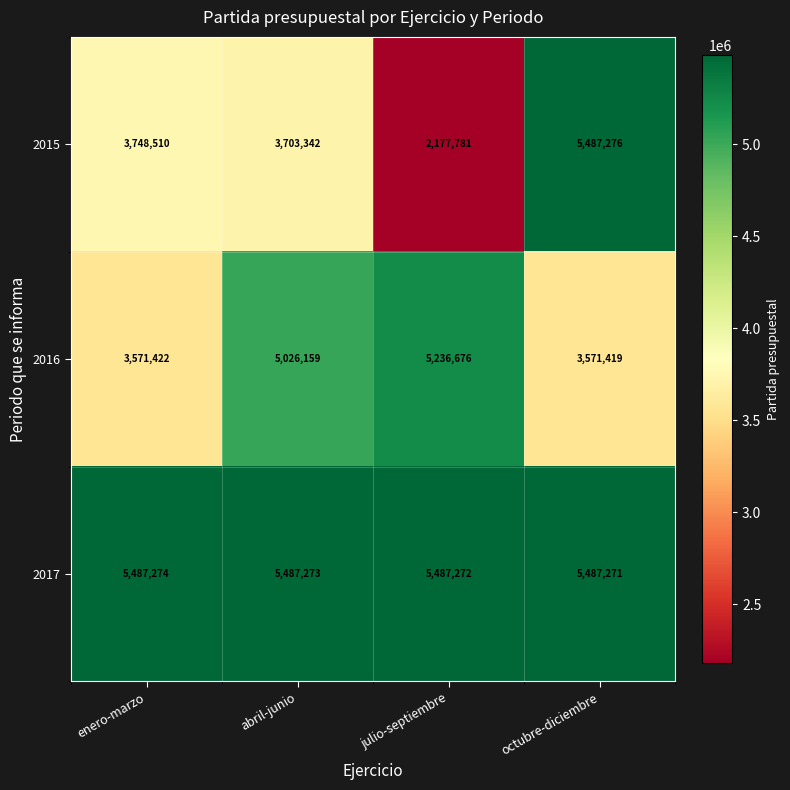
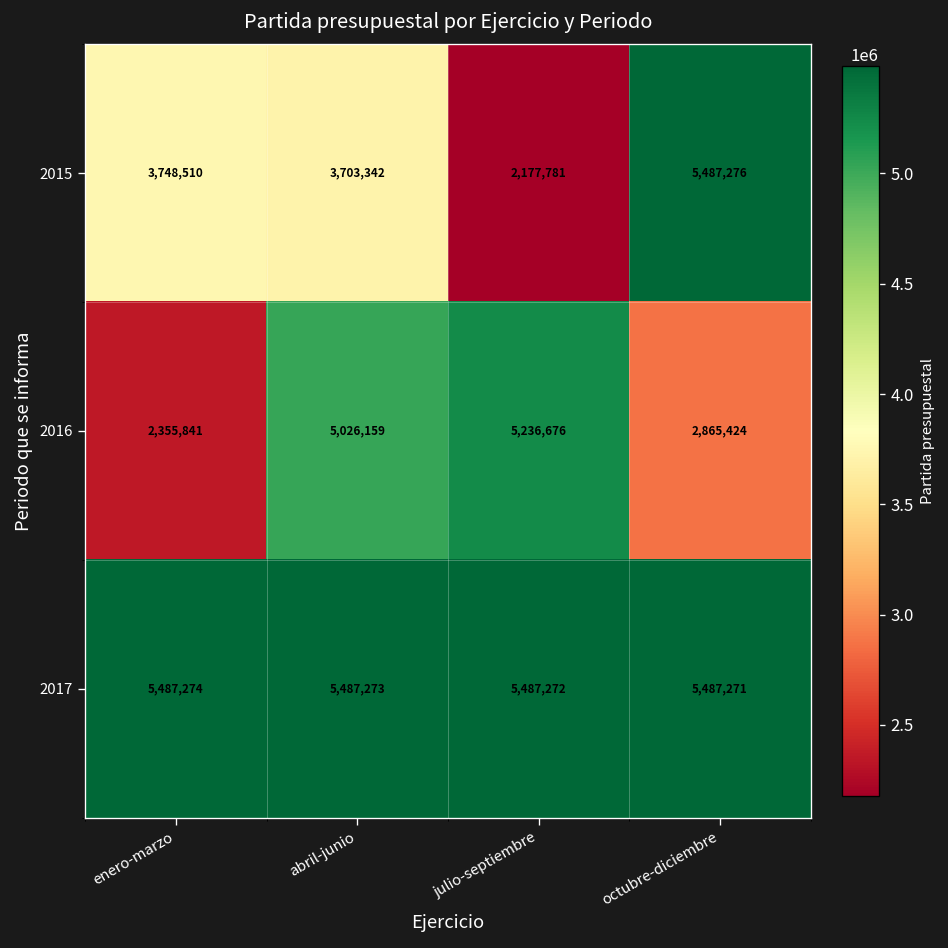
  {
    "2015": {
      "enero-marzo": "3,748,510",
      "abril-junio": "3,703,342",
      "julio-septiembre": "2,177,781",
      "octubre-diciembre": "5,487,276"
    },
    "2016": {
-     "enero-marzo": "3,571,422",
+     "enero-marzo": "2,355,841",
      "abril-junio": "5,026,159",
      "julio-septiembre": "5,236,676",
-     "octubre-diciembre": "3,571,419"
+     "octubre-diciembre": "2,865,424"
    },
    "2017": {
      "enero-marzo": "5,487,274",
      "abril-junio": "5,487,273",
      "julio-septiembre": "5,487,272",
      "octubre-diciembre": "5,487,271"
    }
  }
